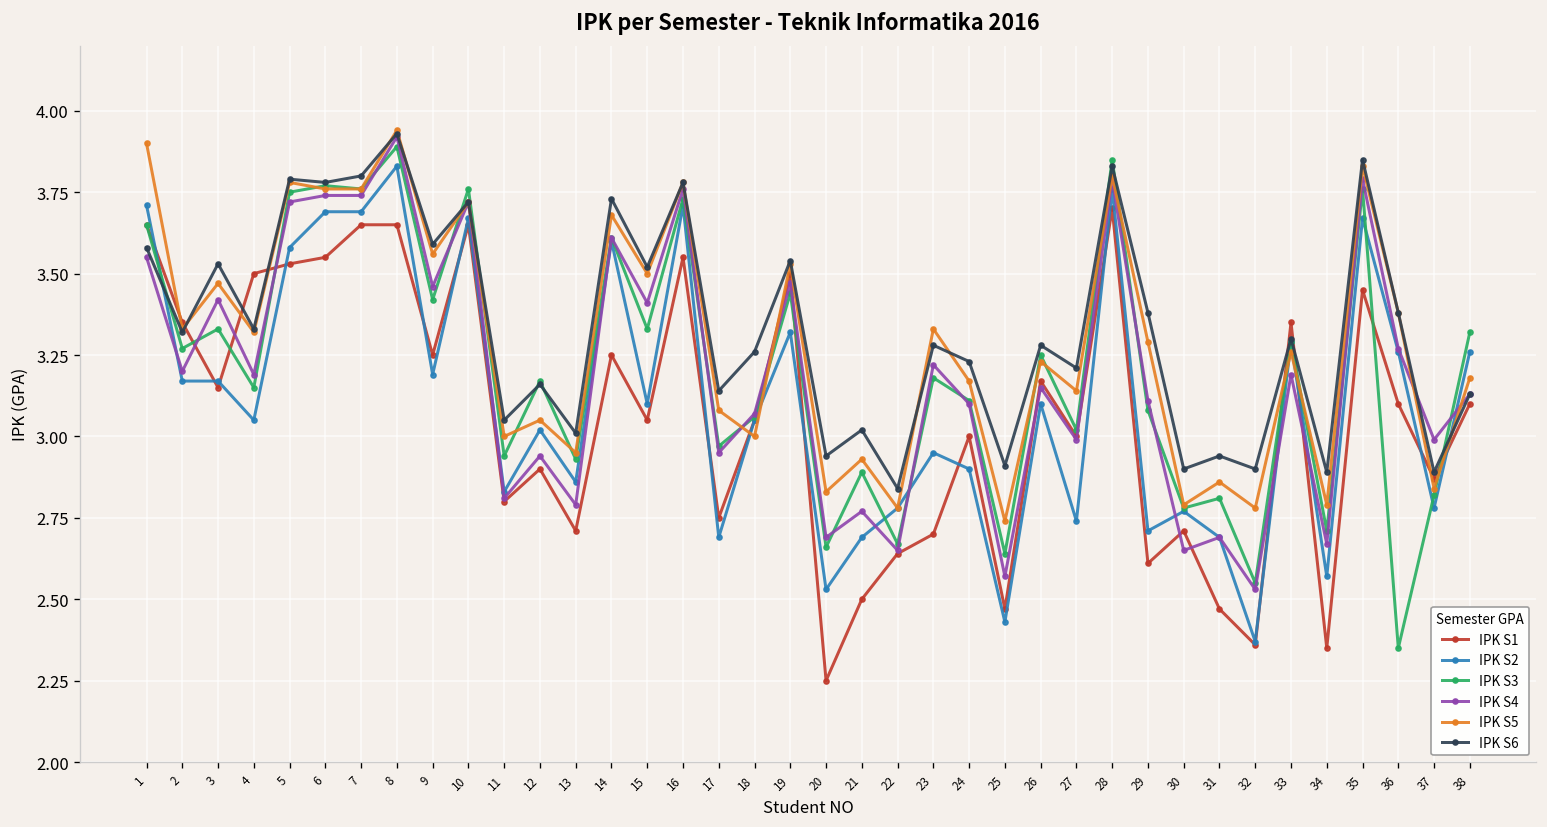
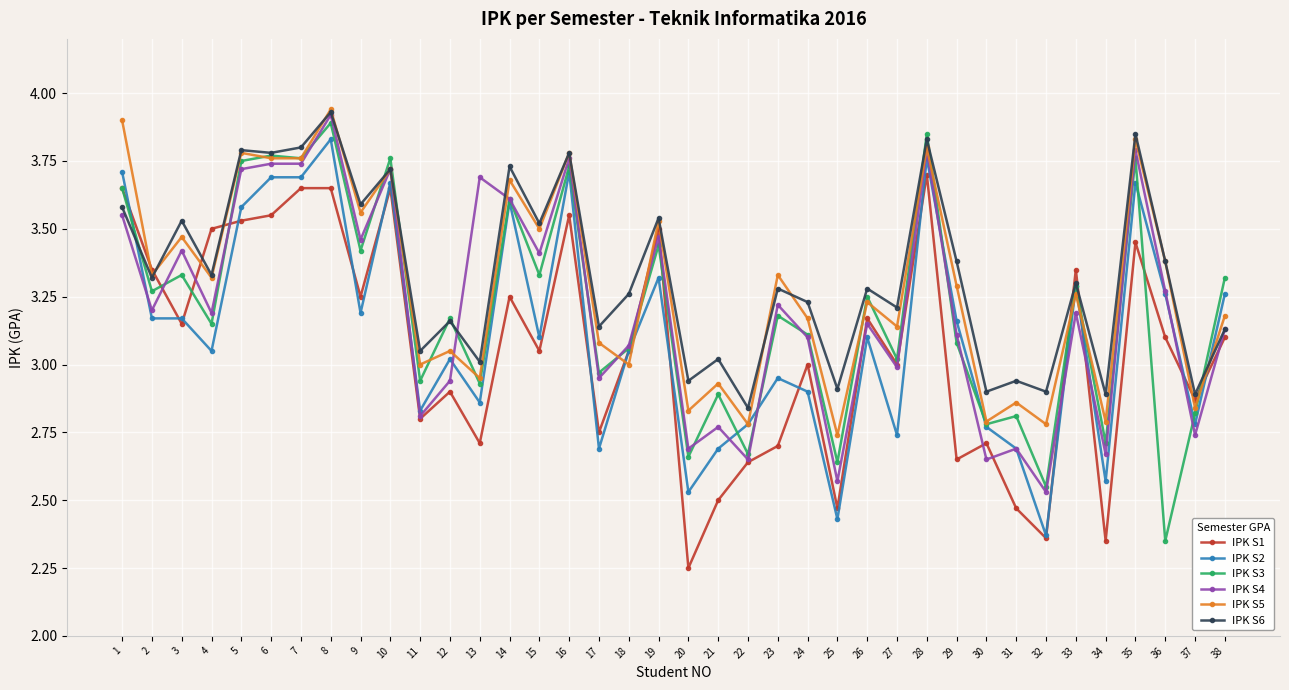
  {
    "IPK S1": {
      "2": 3.35,
      "3": 3.15,
      "4": 3.50,
      "5": 3.53,
      "6": 3.55,
      "7": 3.65,
      "8": 3.65,
      "9": 3.25,
      "10": 3.65,
      "11": 2.80,
      "12": 2.90,
      "13": 2.71,
      "14": 3.25,
      "15": 3.05,
      "16": 3.55,
      "17": 2.75,
      "19": 3.50,
      "20": 2.25,
      "21": 2.50,
      "22": 2.64,
      "23": 2.70,
      "24": 3.00,
      "25": 2.47,
      "26": 3.17,
      "27": 3.00,
      "28": 3.70,
-     "29": 2.61,
+     "29": 2.65,
      "30": 2.71,
      "31": 2.47,
      "32": 2.36,
      "33": 3.35,
      "34": 2.35,
      "35": 3.45,
      "36": 3.10,
      "37": 2.87,
      "38": 3.10
    },
    "IPK S2": {
      "1": 3.71,
      "2": 3.17,
      "3": 3.17,
      "4": 3.05,
      "5": 3.58,
      "6": 3.69,
      "7": 3.69,
      "8": 3.83,
      "9": 3.19,
      "10": 3.67,
      "11": 2.83,
      "12": 3.02,
      "13": 2.86,
      "14": 3.60,
      "15": 3.10,
      "16": 3.71,
      "17": 2.69,
      "19": 3.32,
      "20": 2.53,
      "21": 2.69,
      "23": 2.95,
      "24": 2.90,
      "25": 2.43,
      "26": 3.10,
      "27": 2.74,
      "28": 3.76,
-     "29": 2.71,
+     "29": 3.16,
      "30": 2.77,
      "32": 2.37,
      "34": 2.57,
      "35": 3.67,
      "36": 3.26,
      "37": 2.78,
      "38": 3.26
    },
    "IPK S4": {
      "1": 3.55,
      "2": 3.20,
      "3": 3.42,
      "4": 3.19,
      "5": 3.72,
      "6": 3.74,
      "7": 3.74,
      "8": 3.92,
      "9": 3.46,
      "11": 2.81,
      "12": 2.94,
-     "13": 2.79,
+     "13": 3.69,
      "15": 3.41,
      "16": 3.76,
      "17": 2.95,
      "18": 3.07,
      "19": 3.47,
      "20": 2.69,
      "21": 2.77,
      "22": 2.65,
      "23": 3.22,
      "24": 3.10,
      "25": 2.57,
      "26": 3.15,
      "27": 2.99,
      "28": 3.79,
      "29": 3.11,
      "30": 2.65,
      "32": 2.53,
      "33": 3.19,
      "34": 2.67,
      "35": 3.79,
      "36": 3.27,
-     "37": 2.99
+     "37": 2.74
    }
  }
